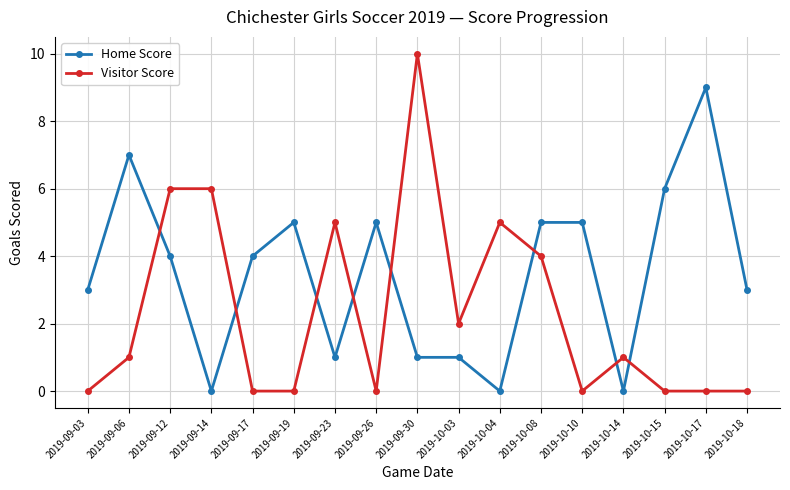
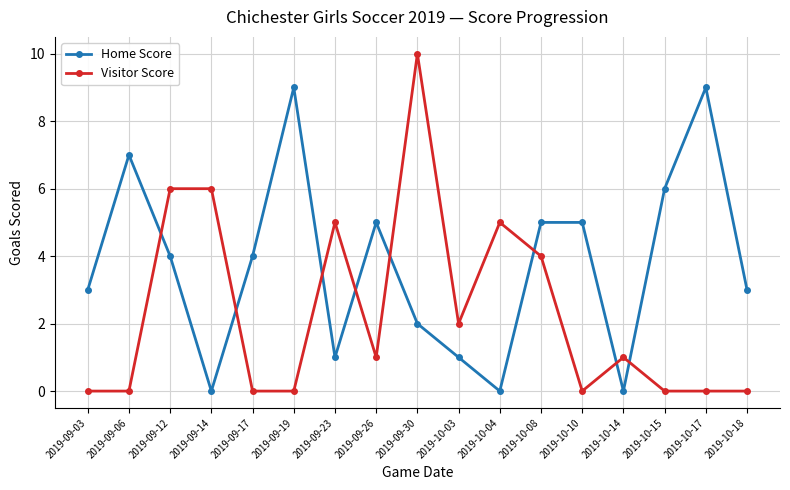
  {
    "Home Score": {
      "2019-09-03": 3,
      "2019-09-06": 7,
      "2019-09-12": 4,
      "2019-09-14": 0,
      "2019-09-17": 4,
-     "2019-09-19": 5,
+     "2019-09-19": 9,
      "2019-09-23": 1,
      "2019-09-26": 5,
-     "2019-09-30": 1,
+     "2019-09-30": 2,
      "2019-10-03": 1,
      "2019-10-04": 0,
      "2019-10-08": 5,
      "2019-10-10": 5,
      "2019-10-14": 0,
      "2019-10-15": 6,
      "2019-10-17": 9,
      "2019-10-18": 3
    },
    "Visitor Score": {
      "2019-09-03": 0,
-     "2019-09-06": 1,
+     "2019-09-06": 0,
      "2019-09-12": 6,
      "2019-09-14": 6,
      "2019-09-17": 0,
      "2019-09-19": 0,
      "2019-09-23": 5,
-     "2019-09-26": 0,
+     "2019-09-26": 1,
      "2019-09-30": 10,
      "2019-10-03": 2,
      "2019-10-04": 5,
      "2019-10-08": 4,
      "2019-10-10": 0,
      "2019-10-14": 1,
      "2019-10-15": 0,
      "2019-10-17": 0,
      "2019-10-18": 0
    }
  }
